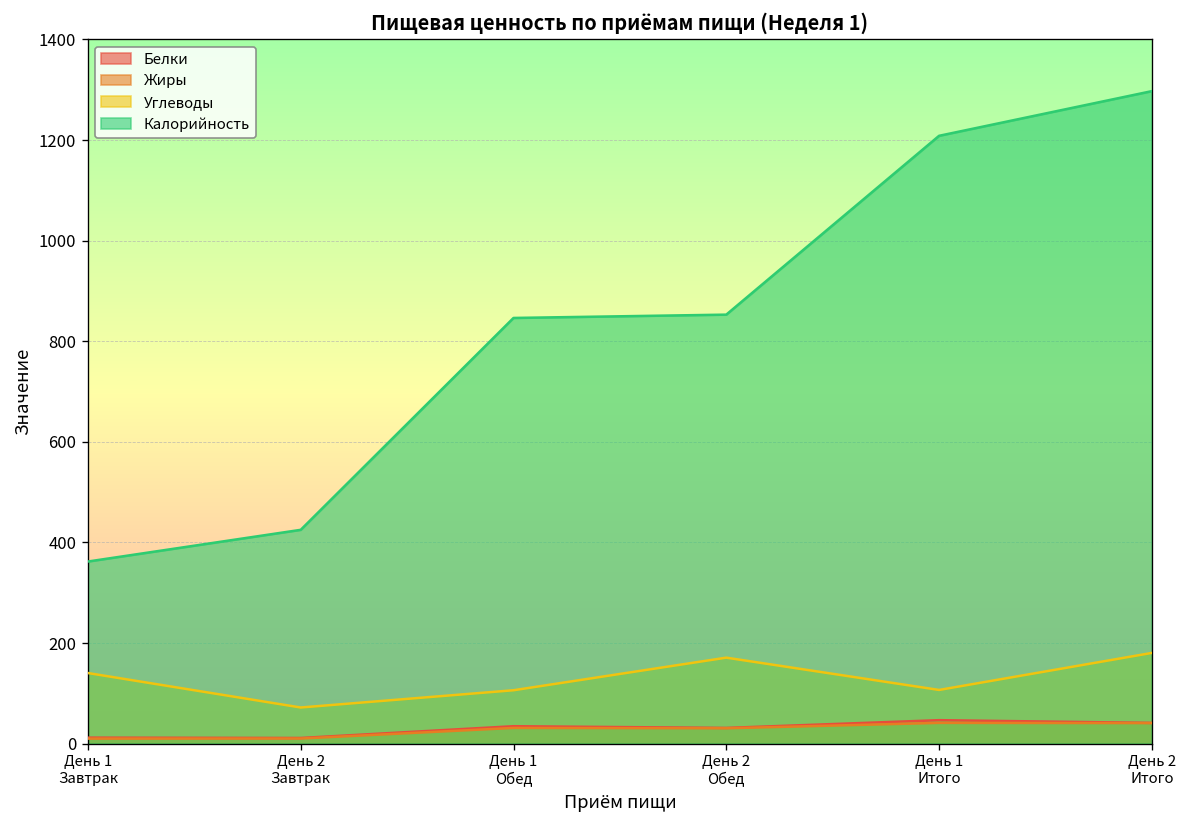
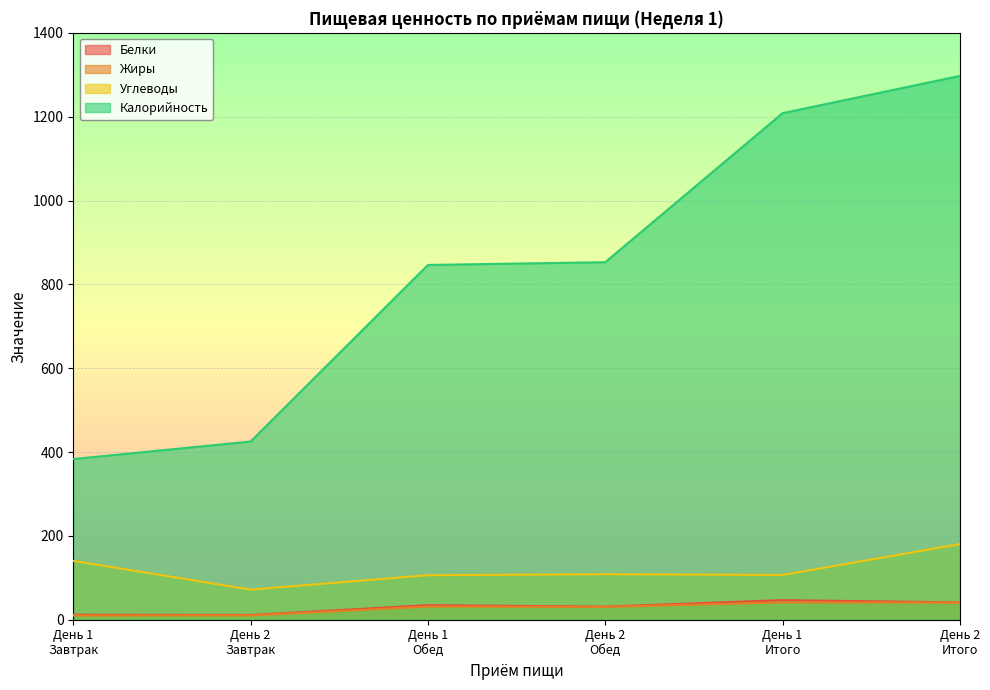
  {
    "Углеводы": {
      "День 1 Завтрак": 140,
      "День 2 Завтрак": 70,
      "День 1 Обед": 110,
-     "День 2 Обед": 170,
+     "День 2 Обед": 110,
      "День 1 Итого": 110,
      "День 2 Итого": 180
    },
    "Калорийность": {
-     "День 1 Завтрак": 360,
+     "День 1 Завтрак": 380,
      "День 2 Завтрак": 430,
      "День 1 Обед": 850,
      "День 2 Обед": 850,
      "День 1 Итого": 1210,
      "День 2 Итого": 1300
    }
  }
